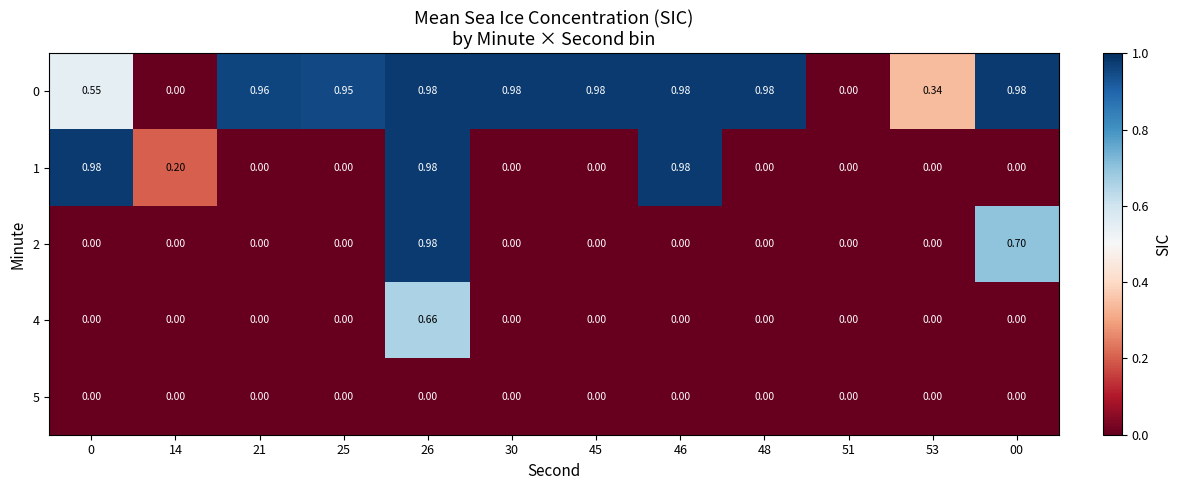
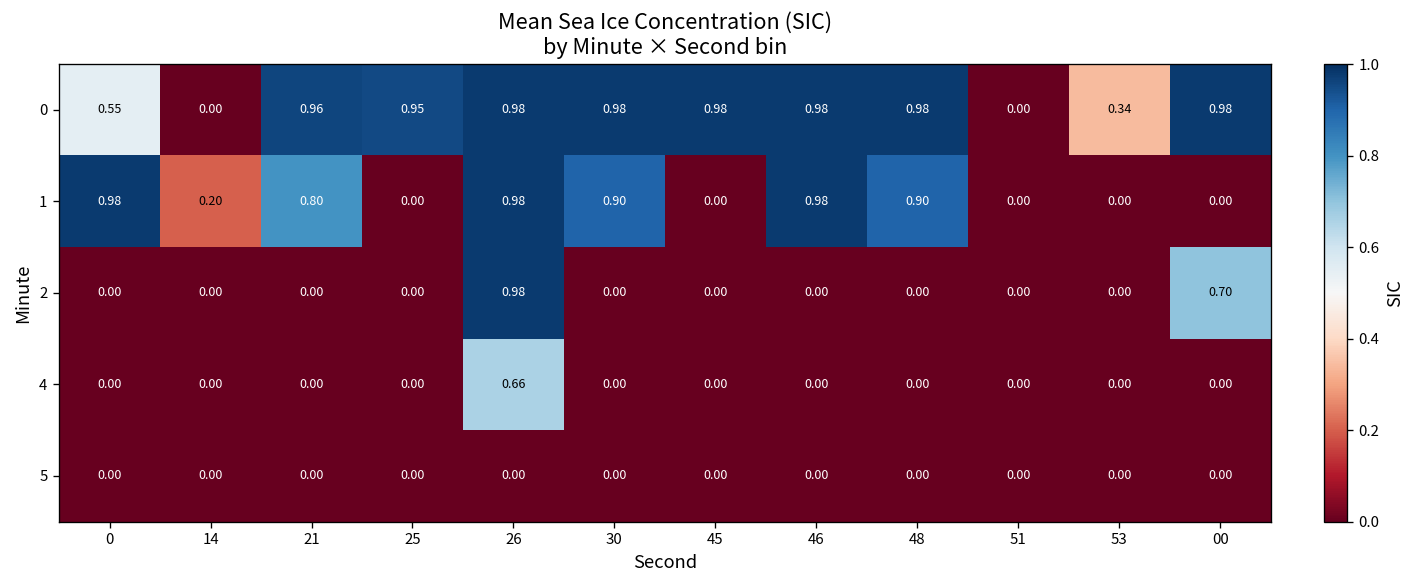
  {
    "0": {
      "0": 0.55,
      "14": 0.00,
      "21": 0.96,
      "25": 0.95,
      "26": 0.98,
      "30": 0.98,
      "45": 0.98,
      "46": 0.98,
      "48": 0.98,
      "51": 0.00,
      "53": 0.34,
      "00": 0.98
    },
    "1": {
      "0": 0.98,
      "14": 0.20,
-     "21": 0.00,
+     "21": 0.80,
      "25": 0.00,
      "26": 0.98,
-     "30": 0.00,
+     "30": 0.90,
      "45": 0.00,
      "46": 0.98,
-     "48": 0.00,
+     "48": 0.90,
      "51": 0.00,
      "53": 0.00,
      "00": 0.00
    },
    "2": {
      "0": 0.00,
      "14": 0.00,
      "21": 0.00,
      "25": 0.00,
      "26": 0.98,
      "30": 0.00,
      "45": 0.00,
      "46": 0.00,
      "48": 0.00,
      "51": 0.00,
      "53": 0.00,
      "00": 0.70
    },
    "4": {
      "0": 0.00,
      "14": 0.00,
      "21": 0.00,
      "25": 0.00,
      "26": 0.66,
      "30": 0.00,
      "45": 0.00,
      "46": 0.00,
      "48": 0.00,
      "51": 0.00,
      "53": 0.00,
      "00": 0.00
    },
    "5": {
      "0": 0.00,
      "14": 0.00,
      "21": 0.00,
      "25": 0.00,
      "26": 0.00,
      "30": 0.00,
      "45": 0.00,
      "46": 0.00,
      "48": 0.00,
      "51": 0.00,
      "53": 0.00,
      "00": 0.00
    }
  }
